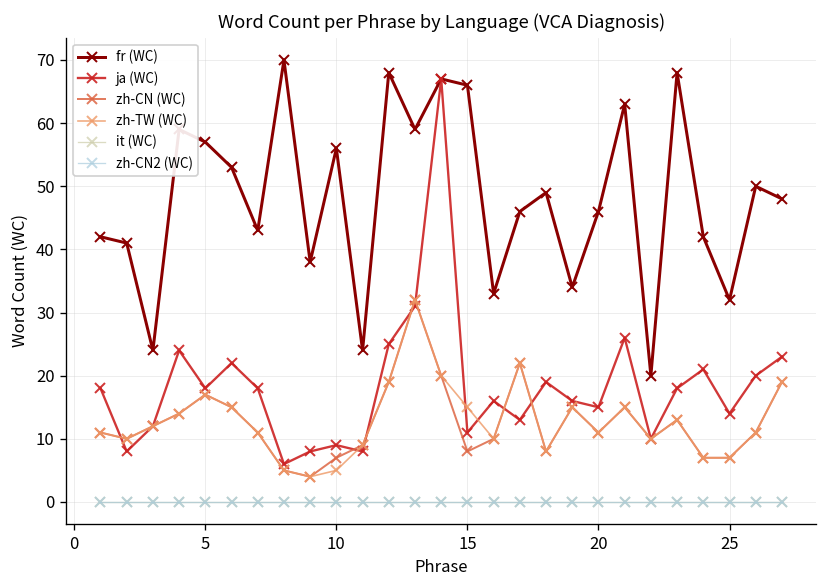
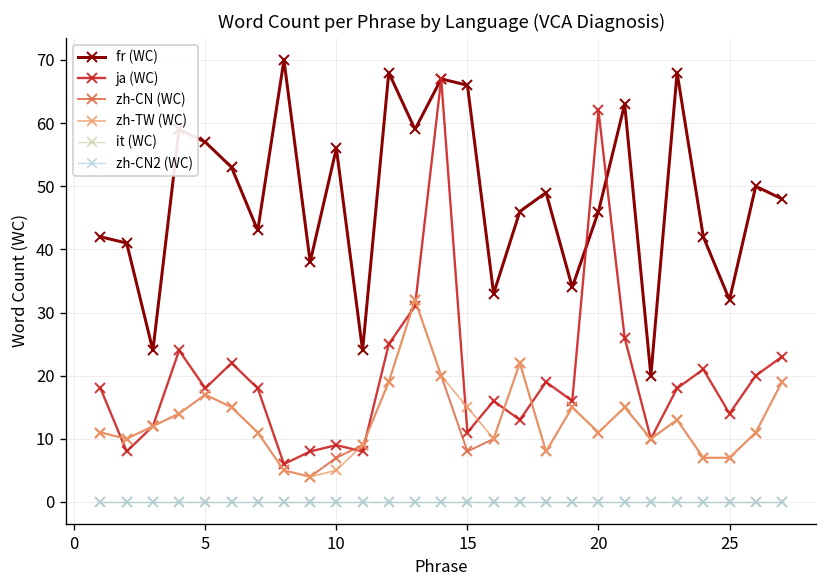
  {
    "fr (WC)": {
      "5": 57,
      "10": 56,
      "15": 66,
      "20": 46,
      "25": 32
    },
    "ja (WC)": {
      "5": 18,
      "10": 9,
      "15": 11,
-     "20": 15,
+     "20": 62,
      "25": 14
    },
    "zh-CN (WC)": {
      "10": 7,
      "15": 8
    },
    "zh-TW (WC)": {
      "10": 5,
      "15": 15
    },
    "zh-CN2 (WC)": {
      "5": 0,
      "10": 0,
      "15": 0,
      "20": 0,
      "25": 0
    }
  }
